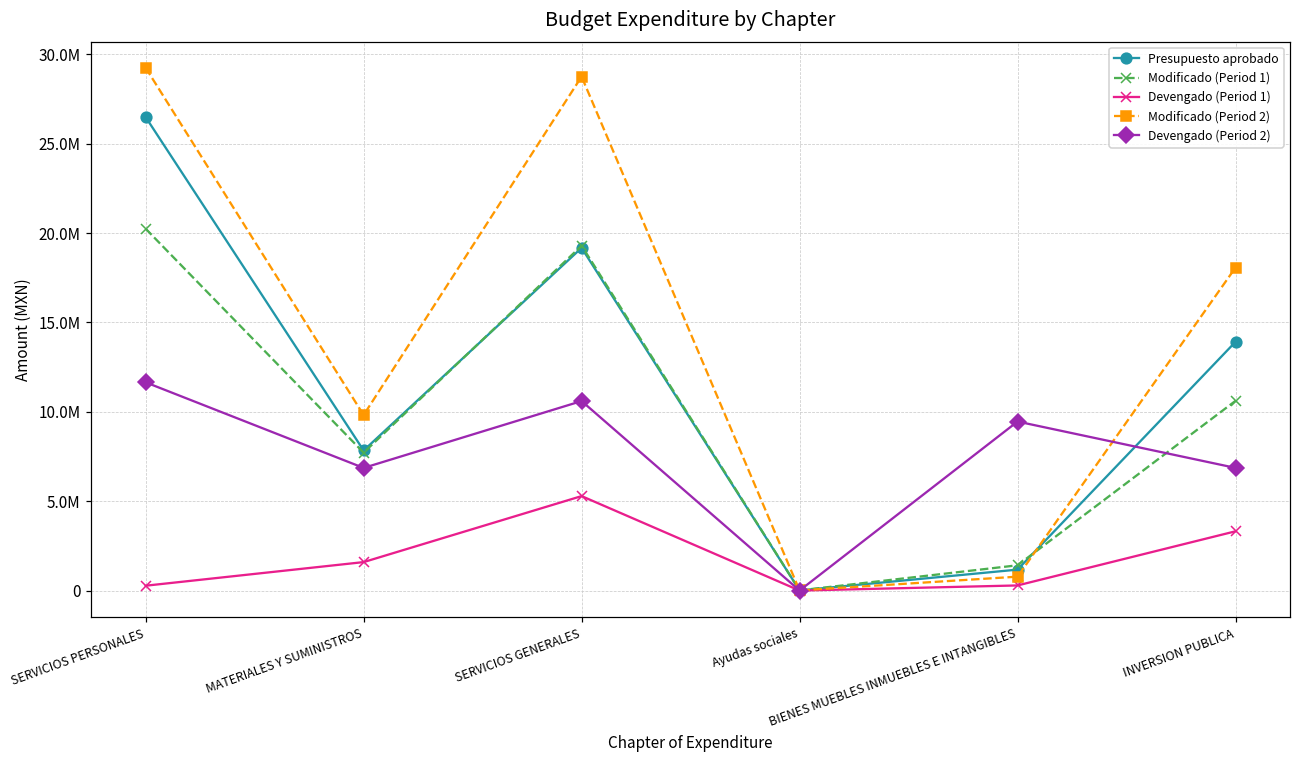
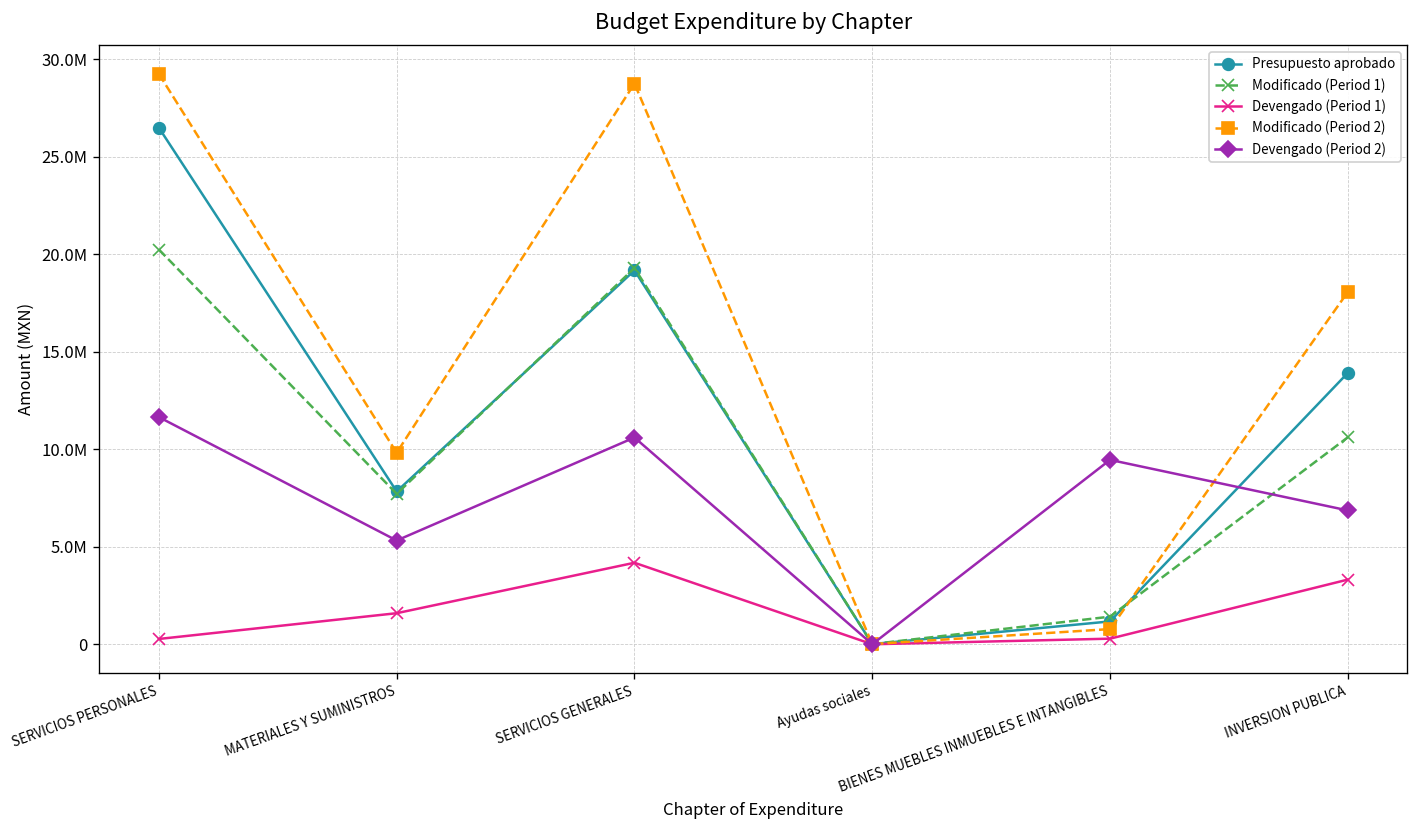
  {
    "Presupuesto aprobado": {
      "SERVICIOS PERSONALES": 26500000,
      "BIENES MUEBLES INMUEBLES E INTANGIBLES": 1200000,
      "INVERSION PUBLICA": 13900000
    },
    "Modificado (Period 1)": {
      "SERVICIOS PERSONALES": 20200000,
      "BIENES MUEBLES INMUEBLES E INTANGIBLES": 1400000,
      "INVERSION PUBLICA": 10600000
    },
    "Devengado (Period 1)": {
      "SERVICIOS PERSONALES": 300000,
      "MATERIALES Y SUMINISTROS": 1600000,
-     "SERVICIOS GENERALES": 5300000,
+     "SERVICIOS GENERALES": 4200000,
      "BIENES MUEBLES INMUEBLES E INTANGIBLES": 300000,
      "INVERSION PUBLICA": 3300000
    },
    "Modificado (Period 2)": {
      "SERVICIOS PERSONALES": 29200000,
      "MATERIALES Y SUMINISTROS": 9800000,
      "SERVICIOS GENERALES": 28800000,
      "BIENES MUEBLES INMUEBLES E INTANGIBLES": 800000,
      "INVERSION PUBLICA": 18100000
    },
    "Devengado (Period 2)": {
      "SERVICIOS PERSONALES": 11600000,
-     "MATERIALES Y SUMINISTROS": 6900000,
+     "MATERIALES Y SUMINISTROS": 5300000,
      "SERVICIOS GENERALES": 10600000,
      "BIENES MUEBLES INMUEBLES E INTANGIBLES": 9500000,
      "INVERSION PUBLICA": 6900000
    }
  }
